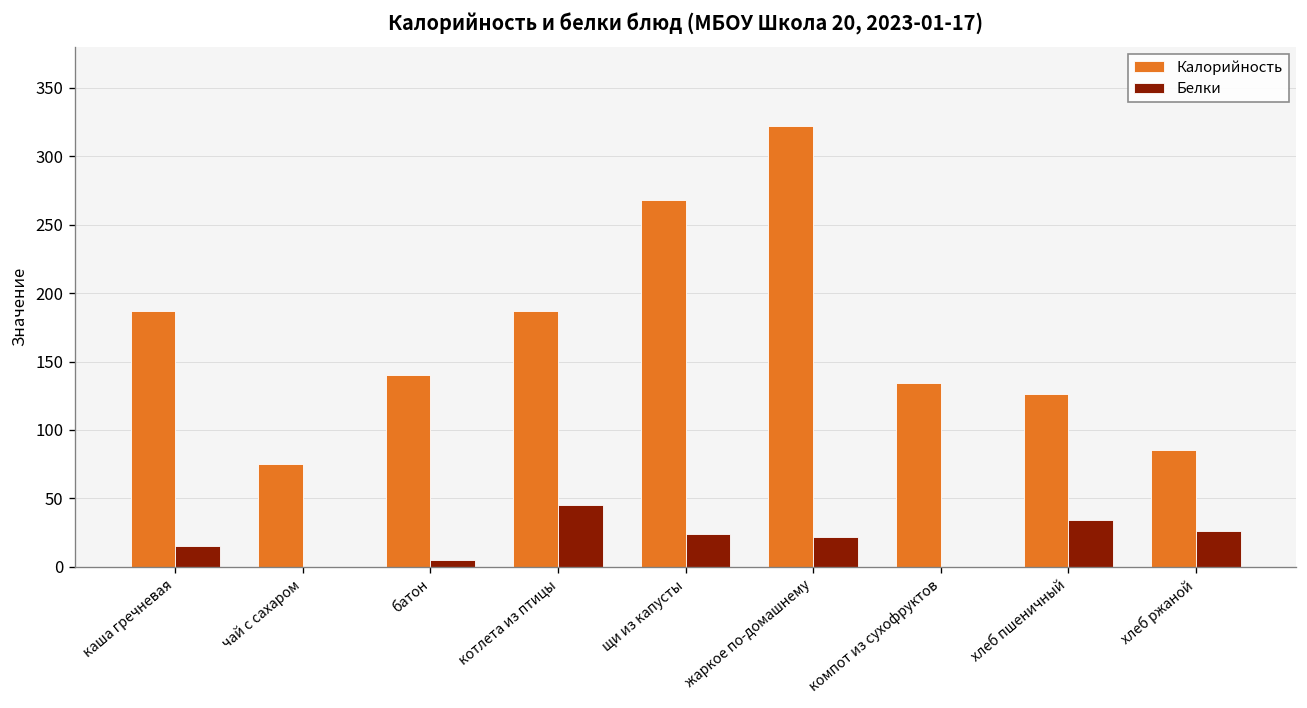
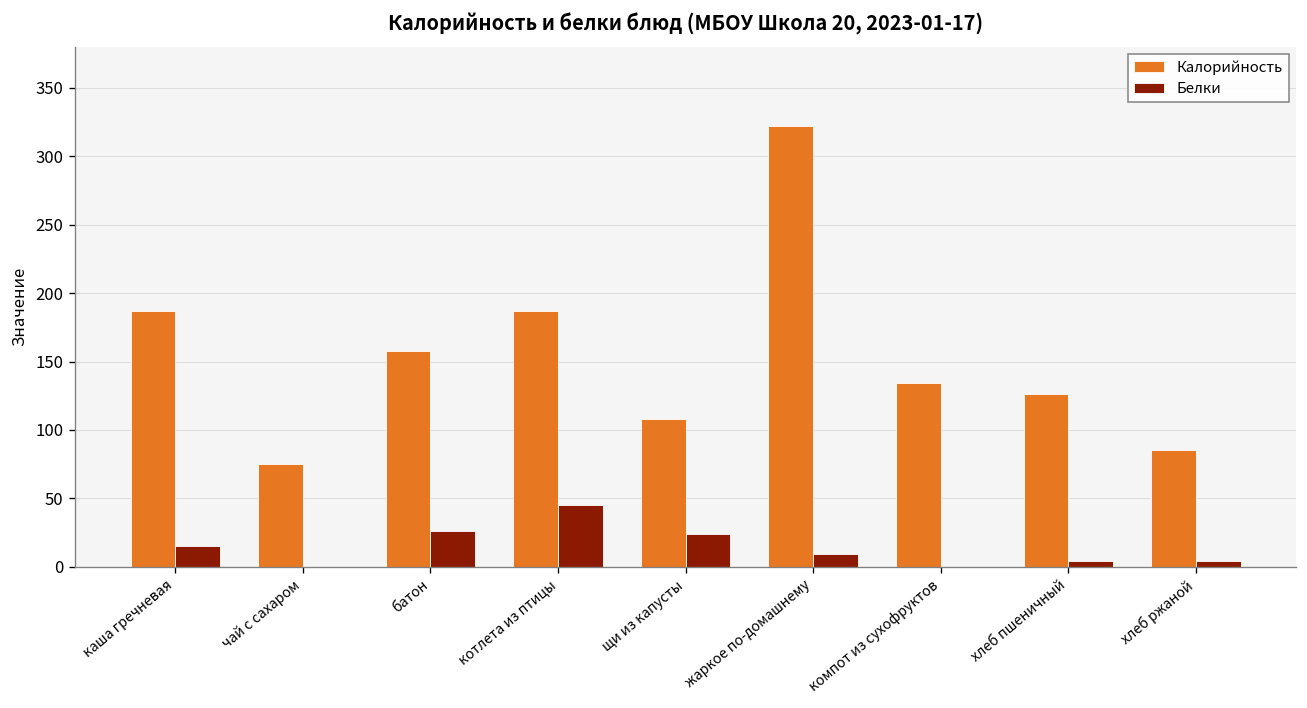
  {
    "Калорийность": {
      "каша гречневая": 187,
      "чай с сахаром": 75,
-     "батон": 140,
+     "батон": 158,
      "котлета из птицы": 187,
-     "щи из капусты": 268,
+     "щи из капусты": 108,
      "жаркое по-домашнему": 322,
      "компот из сухофруктов": 134,
      "хлеб пшеничный": 126,
      "хлеб ржаной": 85
    },
    "Белки": {
      "каша гречневая": 15,
      "чай с сахаром": 0,
-     "батон": 5,
+     "батон": 26,
      "котлета из птицы": 45,
      "щи из капусты": 24,
-     "жаркое по-домашнему": 22,
+     "жаркое по-домашнему": 9,
      "компот из сухофруктов": 0,
-     "хлеб пшеничный": 34,
-     "хлеб ржаной": 26
+     "хлеб пшеничный": 4,
+     "хлеб ржаной": 4
    }
  }
